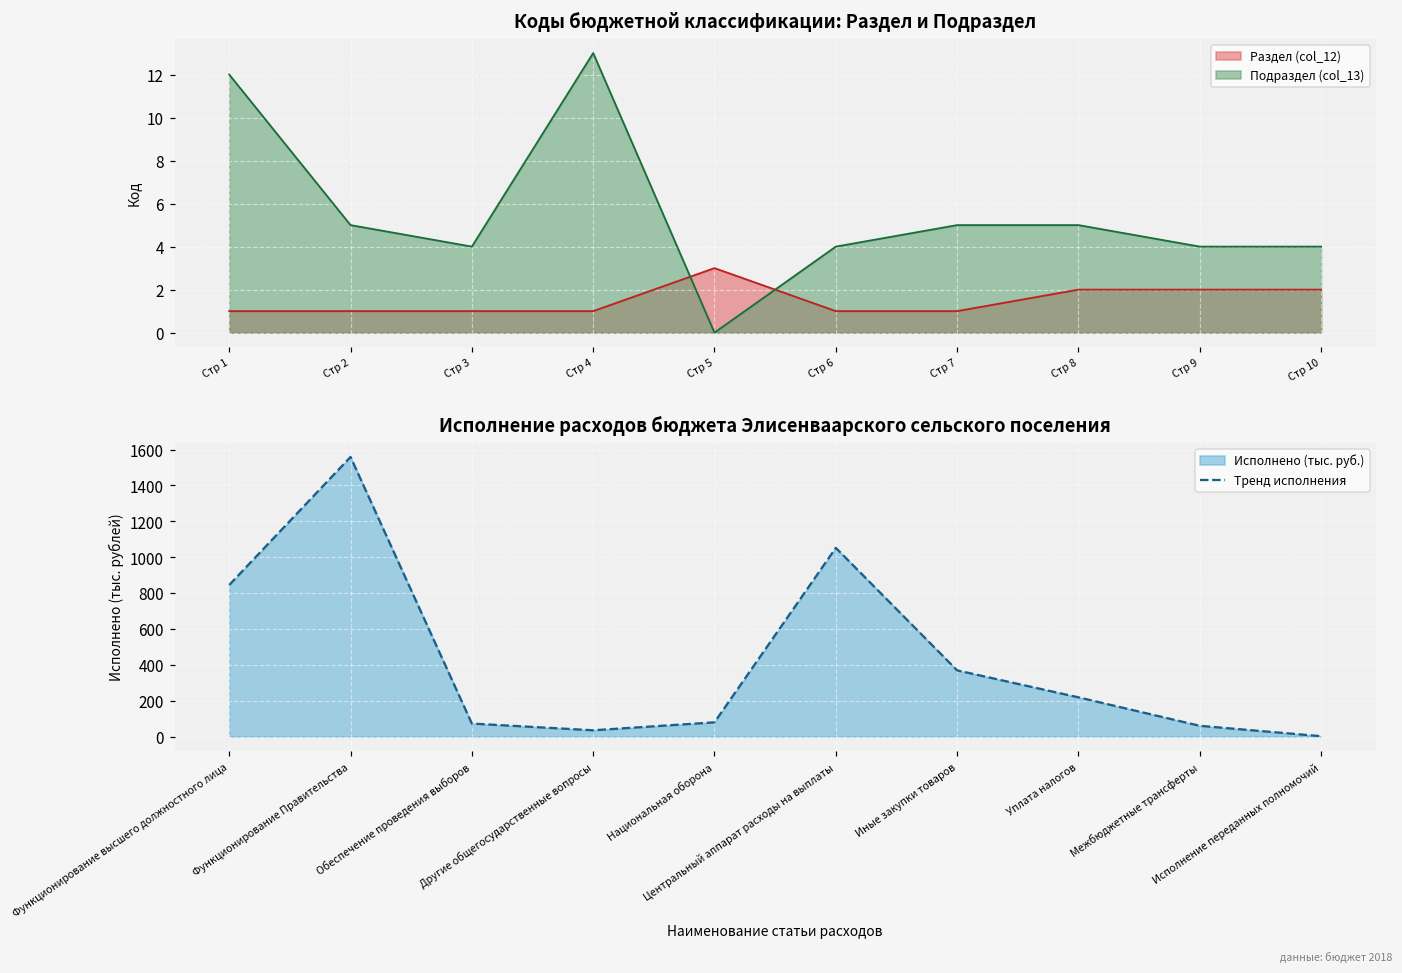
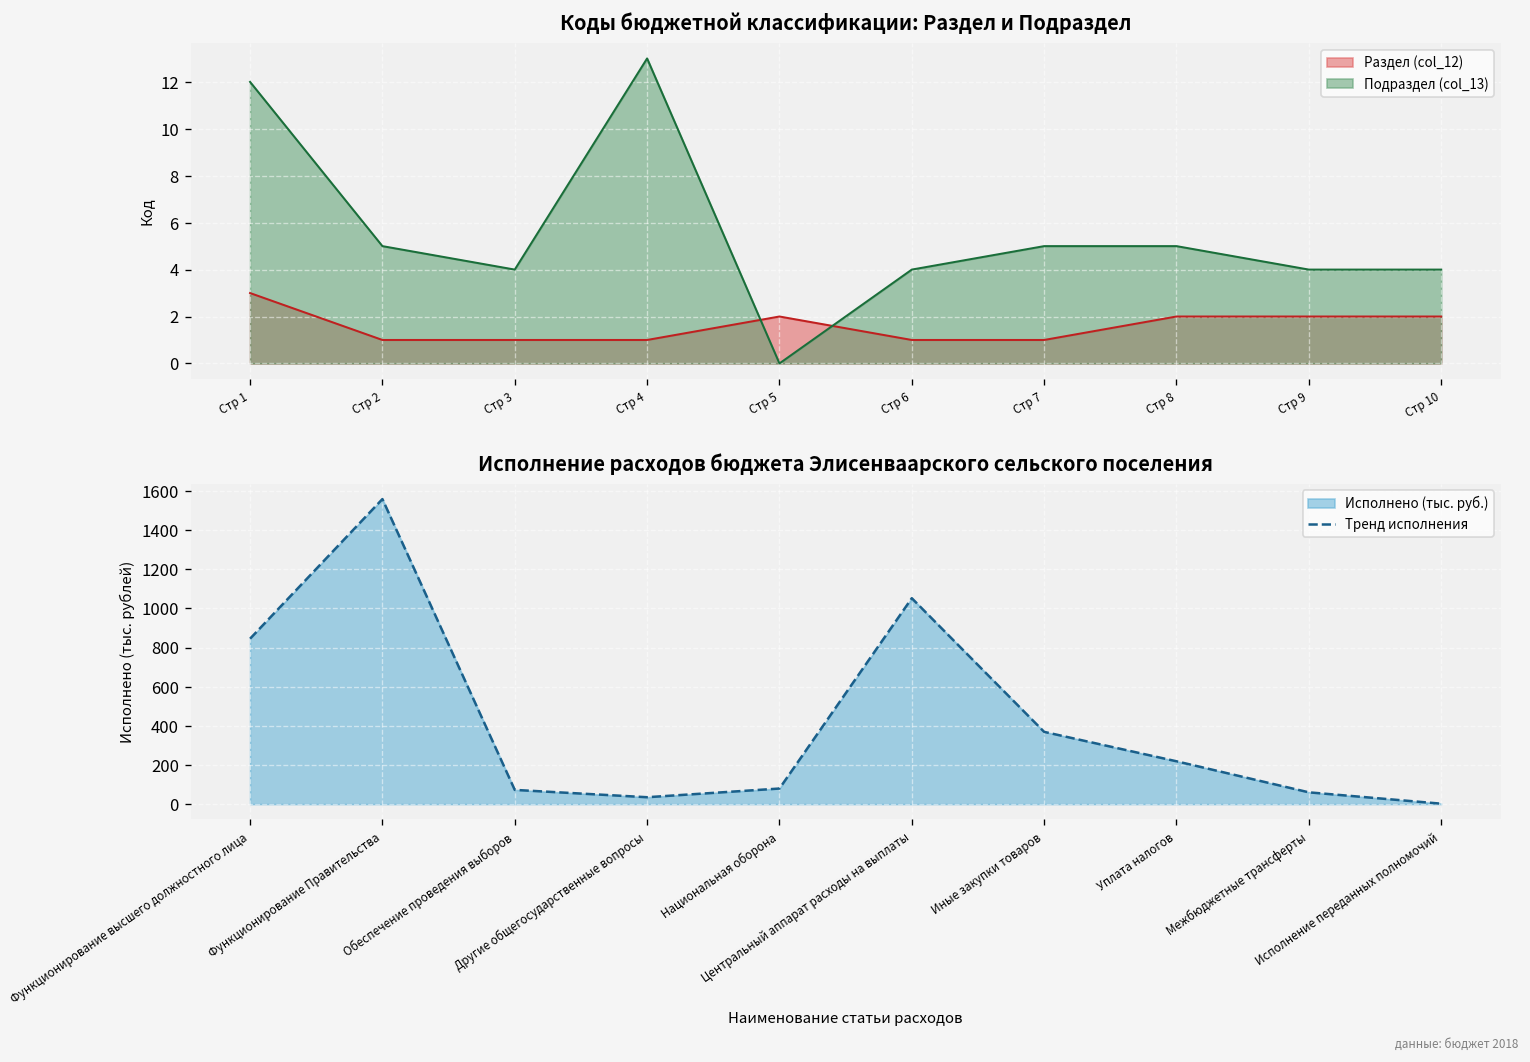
  {
    "Коды бюджетной классификации: Раздел и Подраздел": {
      "Раздел (col_12)": {
-       "Стр 1": 1,
+       "Стр 1": 3,
        "Стр 2": 1,
        "Стр 3": 1,
        "Стр 4": 1,
-       "Стр 5": 3,
+       "Стр 5": 2,
        "Стр 6": 1,
        "Стр 7": 1,
        "Стр 8": 2,
        "Стр 9": 2,
        "Стр 10": 2
      },
      "Подраздел (col_13)": {
        "Стр 1": 12,
        "Стр 2": 5,
        "Стр 3": 4,
        "Стр 4": 13,
        "Стр 5": 0,
        "Стр 6": 4,
        "Стр 7": 5,
        "Стр 8": 5,
        "Стр 9": 4,
        "Стр 10": 4
      }
    },
    "Исполнение расходов бюджета Элисенваарского сельского поселения": {
      "Функционирование высшего должностного лица": 850,
      "Функционирование Правительства": 1560,
      "Обеспечение проведения выборов": 70,
      "Другие общегосударственные вопросы": 40,
      "Национальная оборона": 80,
      "Центральный аппарат расходы на выплаты": 1050,
      "Иные закупки товаров": 370,
      "Уплата налогов": 220,
      "Межбюджетные трансферты": 60,
      "Исполнение переданных полномочий": 0
    }
  }
